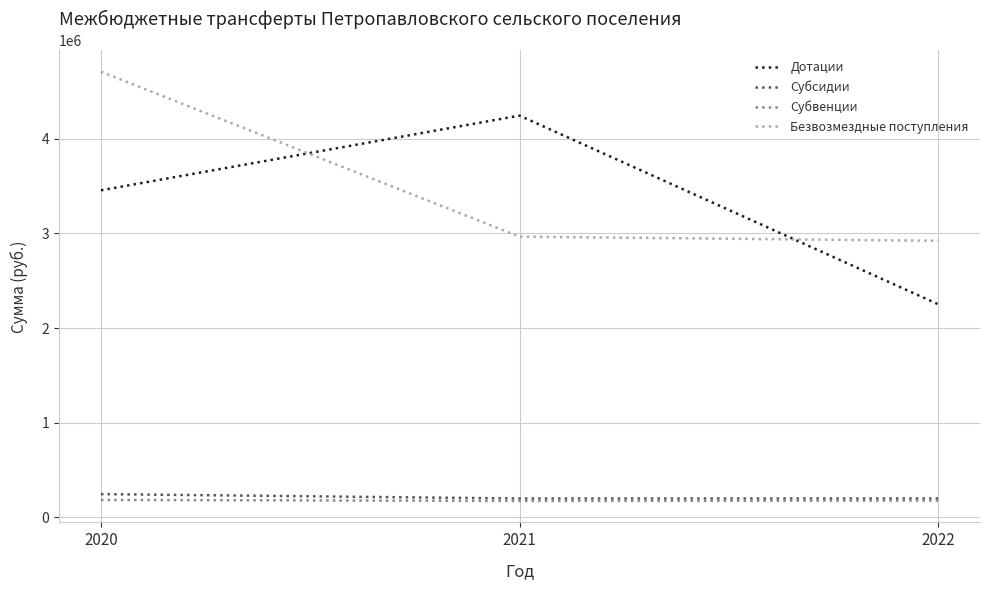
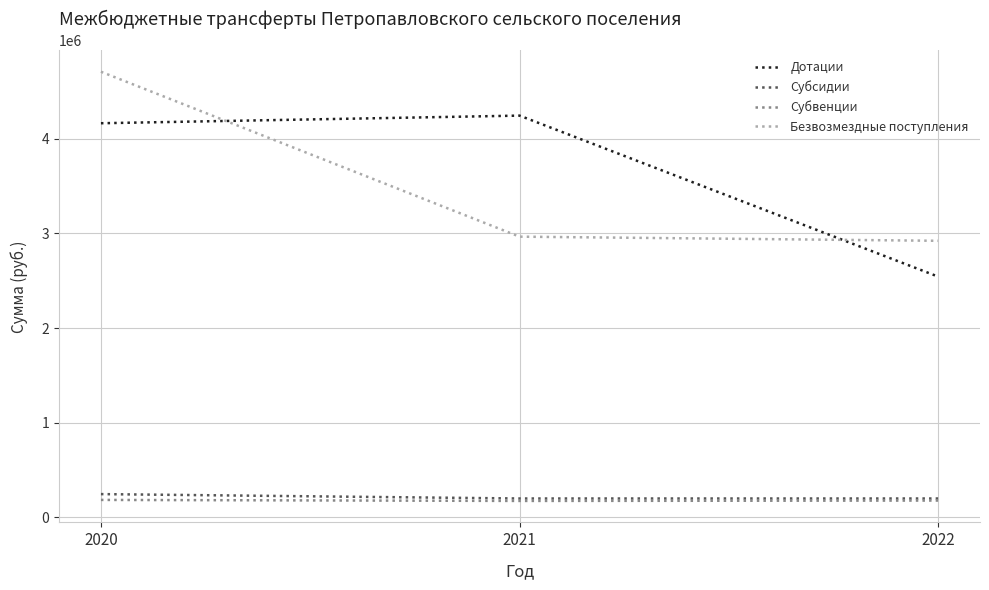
  {
    "Дотации": {
-     "2020": 3500000,
+     "2020": 4200000,
      "2021": 4200000,
-     "2022": 2300000
+     "2022": 2500000
    },
    "Субсидии": {
      "2020": 200000
    }
  }
